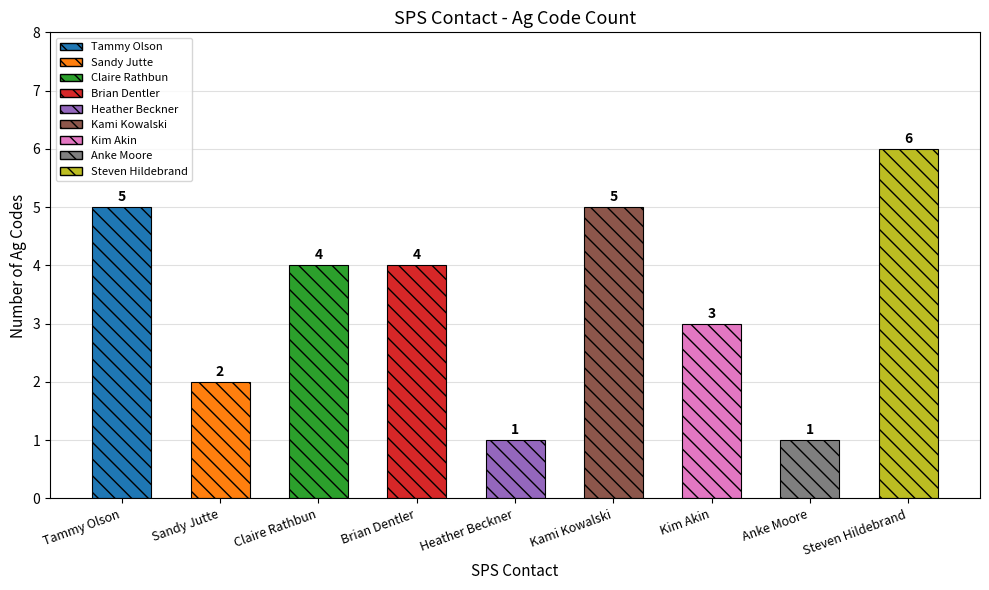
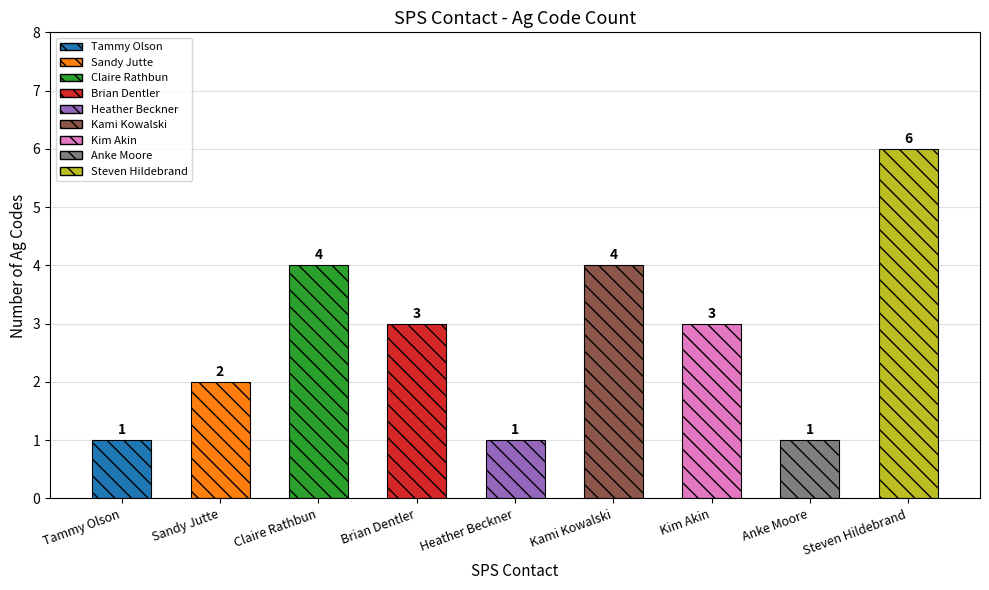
  {
-   "Tammy Olson": 5,
+   "Tammy Olson": 1,
    "Sandy Jutte": 2,
    "Claire Rathbun": 4,
-   "Brian Dentler": 4,
+   "Brian Dentler": 3,
    "Heather Beckner": 1,
-   "Kami Kowalski": 5,
+   "Kami Kowalski": 4,
    "Kim Akin": 3,
    "Anke Moore": 1,
    "Steven Hildebrand": 6
  }
